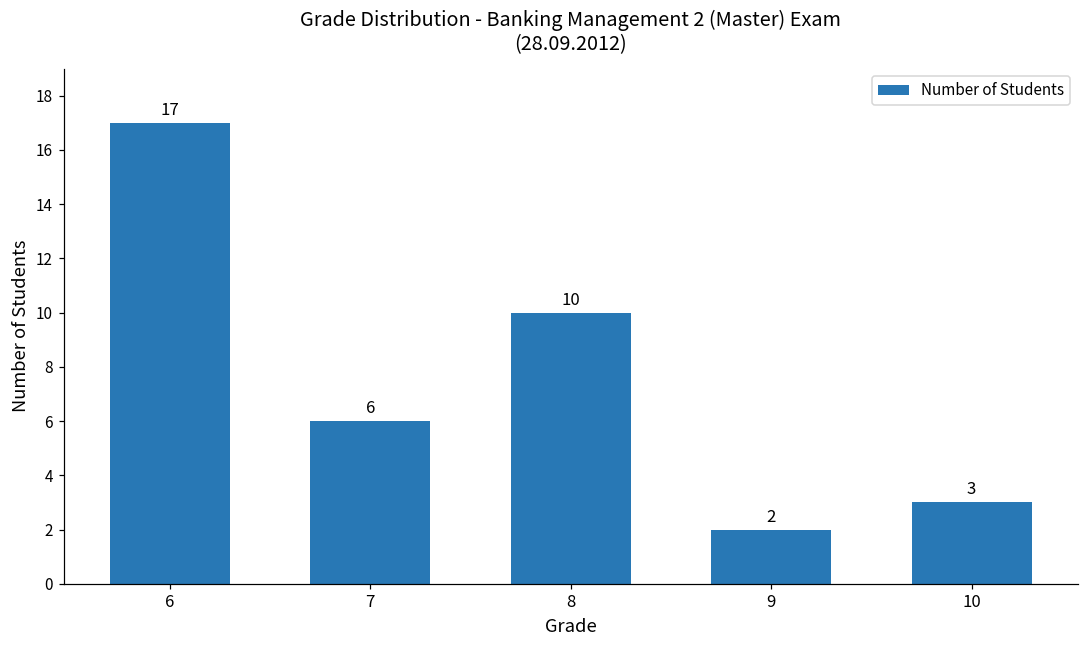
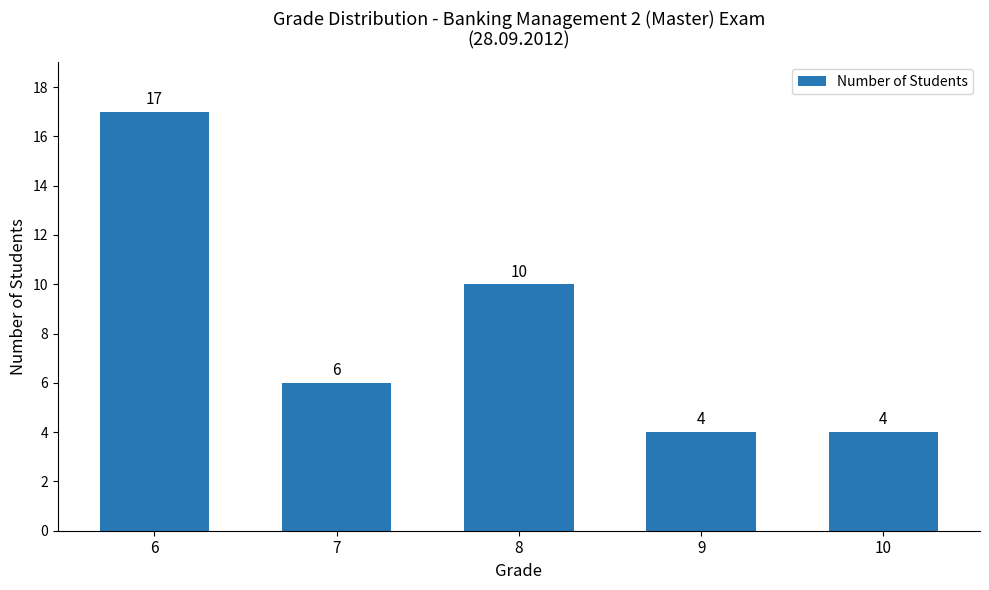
  {
    "6": 17,
    "7": 6,
    "8": 10,
-   "9": 2,
-   "10": 3
+   "9": 4,
+   "10": 4
  }
